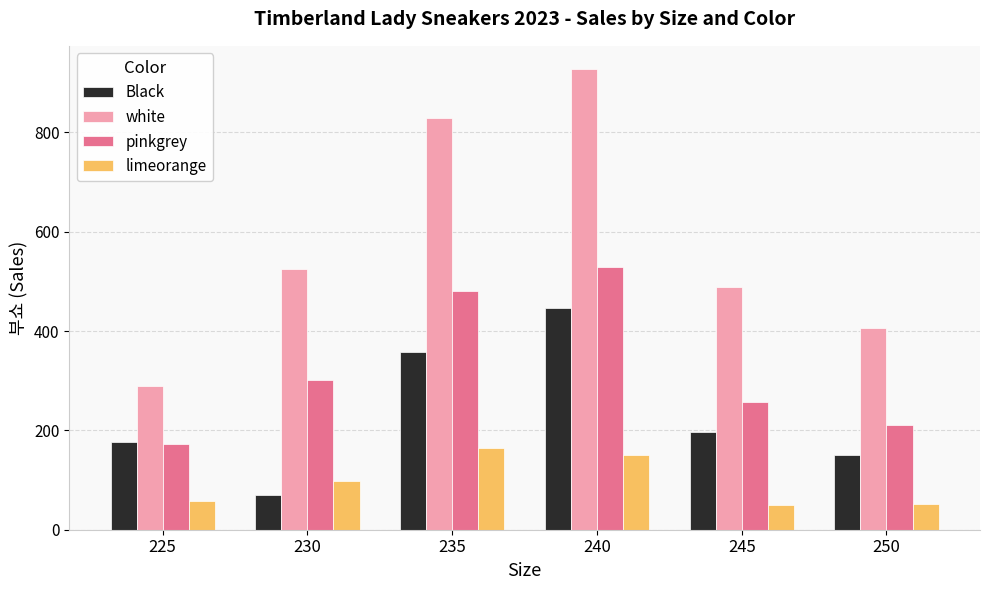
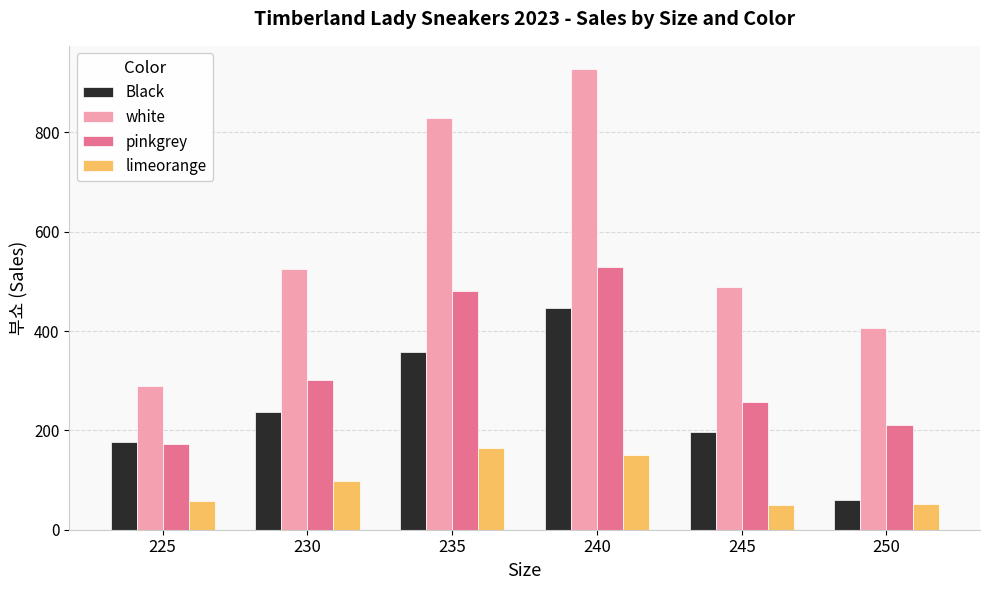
  {
    "Black": {
      "225": 180,
-     "230": 70,
+     "230": 240,
      "235": 360,
      "240": 450,
      "245": 200,
-     "250": 150
+     "250": 60
    },
    "limeorange": {
      "225": 60,
      "230": 100,
      "235": 170,
      "240": 150,
      "245": 50,
      "250": 50
    }
  }
